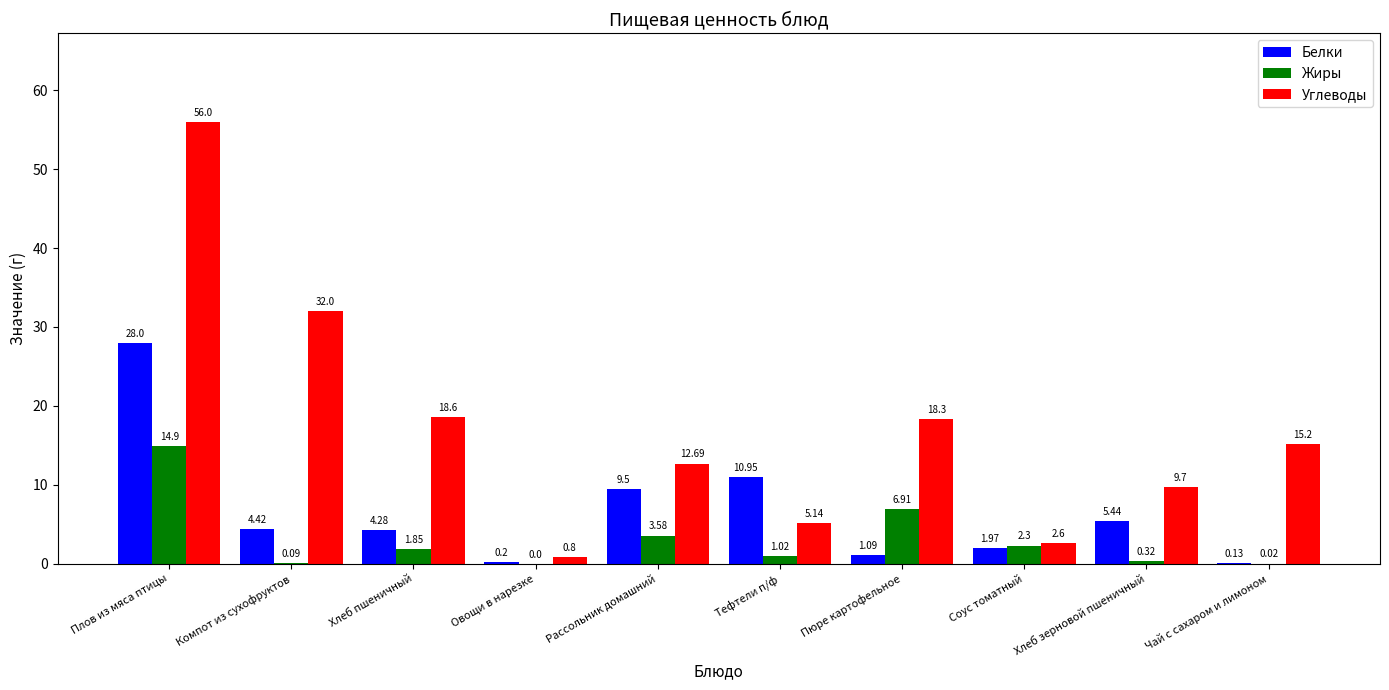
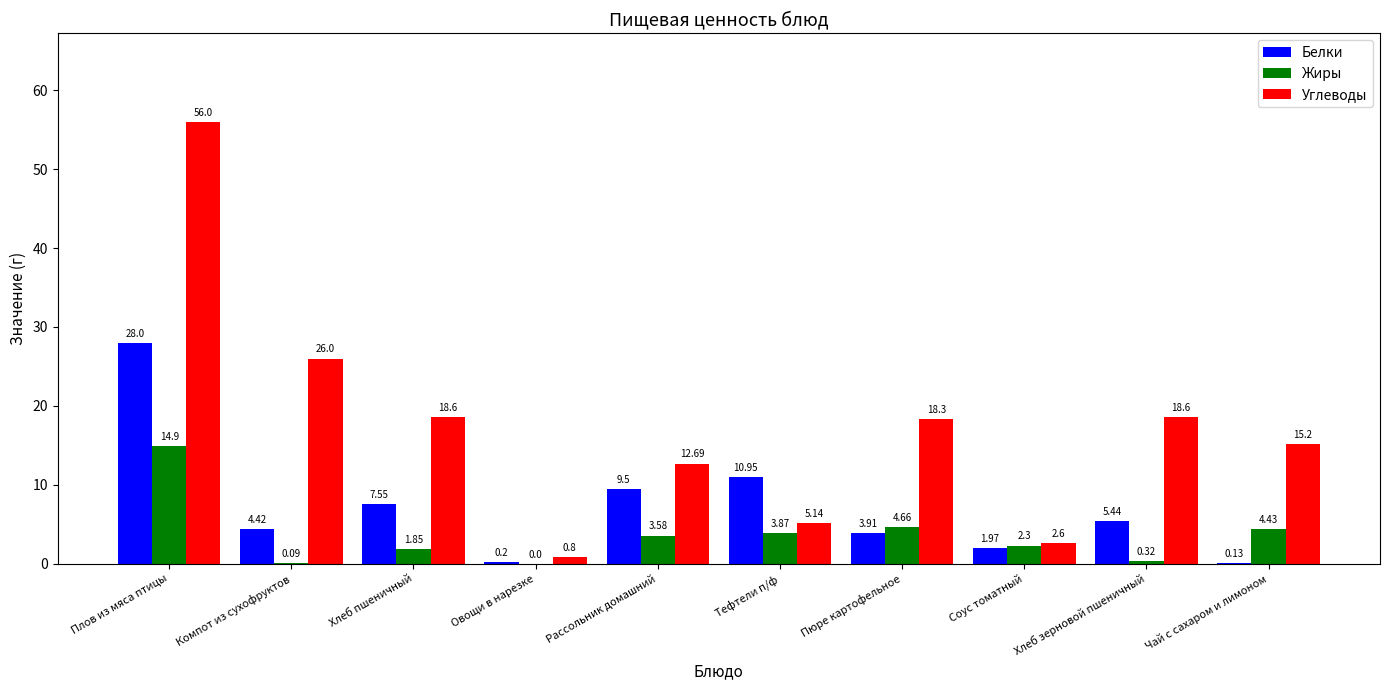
  {
    "Белки": {
      "Плов из мяса птицы": 28.0,
      "Компот из сухофруктов": 4.42,
-     "Хлеб пшеничный": 4.28,
+     "Хлеб пшеничный": 7.55,
      "Овощи в нарезке": 0.2,
      "Рассольник домашний": 9.5,
      "Тефтели п/ф": 10.95,
-     "Пюре картофельное": 1.09,
+     "Пюре картофельное": 3.91,
      "Соус томатный": 1.97,
      "Хлеб зерновой пшеничный": 5.44,
      "Чай с сахаром и лимоном": 0.13
    },
    "Жиры": {
      "Плов из мяса птицы": 14.9,
      "Компот из сухофруктов": 0.09,
      "Хлеб пшеничный": 1.85,
      "Овощи в нарезке": 0.0,
      "Рассольник домашний": 3.58,
-     "Тефтели п/ф": 1.02,
-     "Пюре картофельное": 6.91,
+     "Тефтели п/ф": 3.87,
+     "Пюре картофельное": 4.66,
      "Соус томатный": 2.3,
      "Хлеб зерновой пшеничный": 0.32,
-     "Чай с сахаром и лимоном": 0.02
+     "Чай с сахаром и лимоном": 4.43
    },
    "Углеводы": {
      "Плов из мяса птицы": 56.0,
-     "Компот из сухофруктов": 32.0,
+     "Компот из сухофруктов": 26.0,
      "Хлеб пшеничный": 18.6,
      "Овощи в нарезке": 0.8,
      "Рассольник домашний": 12.69,
      "Тефтели п/ф": 5.14,
      "Пюре картофельное": 18.3,
      "Соус томатный": 2.6,
-     "Хлеб зерновой пшеничный": 9.7,
+     "Хлеб зерновой пшеничный": 18.6,
      "Чай с сахаром и лимоном": 15.2
    }
  }
